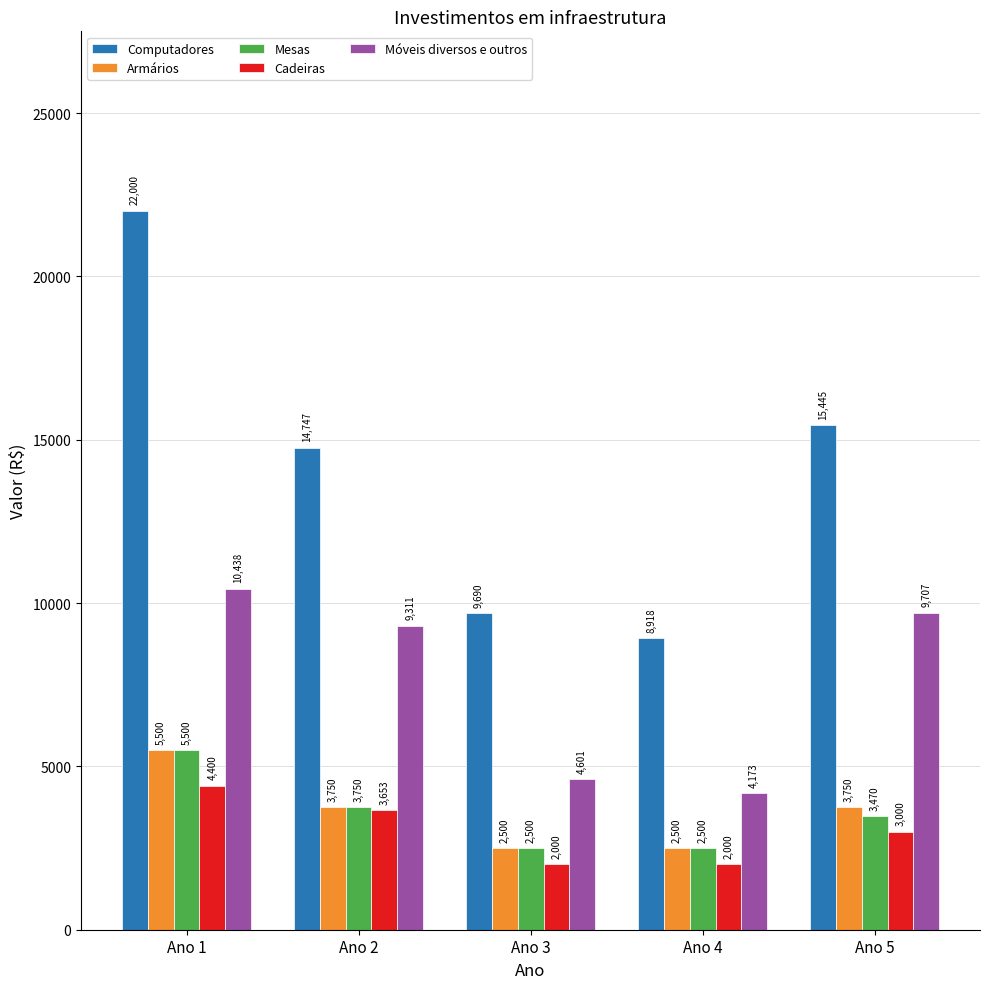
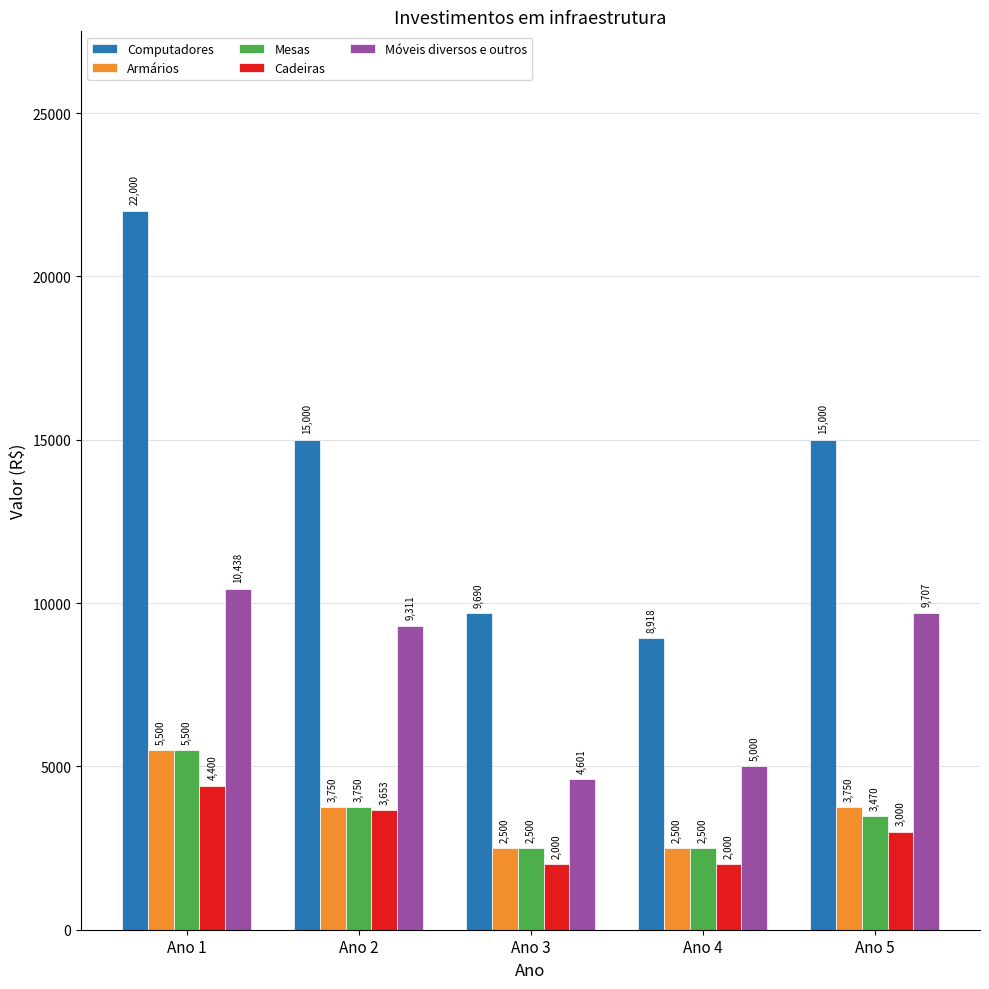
  {
    "Computadores": {
      "Ano 1": "22,000",
-     "Ano 2": "14,747",
+     "Ano 2": "15,000",
      "Ano 3": "9,690",
      "Ano 4": "8,918",
-     "Ano 5": "15,445"
+     "Ano 5": "15,000"
    },
    "Armários": {
      "Ano 1": "5,500",
      "Ano 2": "3,750",
      "Ano 3": "2,500",
      "Ano 4": "2,500",
      "Ano 5": "3,750"
    },
    "Mesas": {
      "Ano 1": "5,500",
      "Ano 2": "3,750",
      "Ano 3": "2,500",
      "Ano 4": "2,500",
      "Ano 5": "3,470"
    },
    "Cadeiras": {
      "Ano 1": "4,400",
      "Ano 2": "3,653",
      "Ano 3": "2,000",
      "Ano 4": "2,000",
      "Ano 5": "3,000"
    },
    "Móveis diversos e outros": {
      "Ano 1": "10,438",
      "Ano 2": "9,311",
      "Ano 3": "4,601",
-     "Ano 4": "4,173",
+     "Ano 4": "5,000",
      "Ano 5": "9,707"
    }
  }
